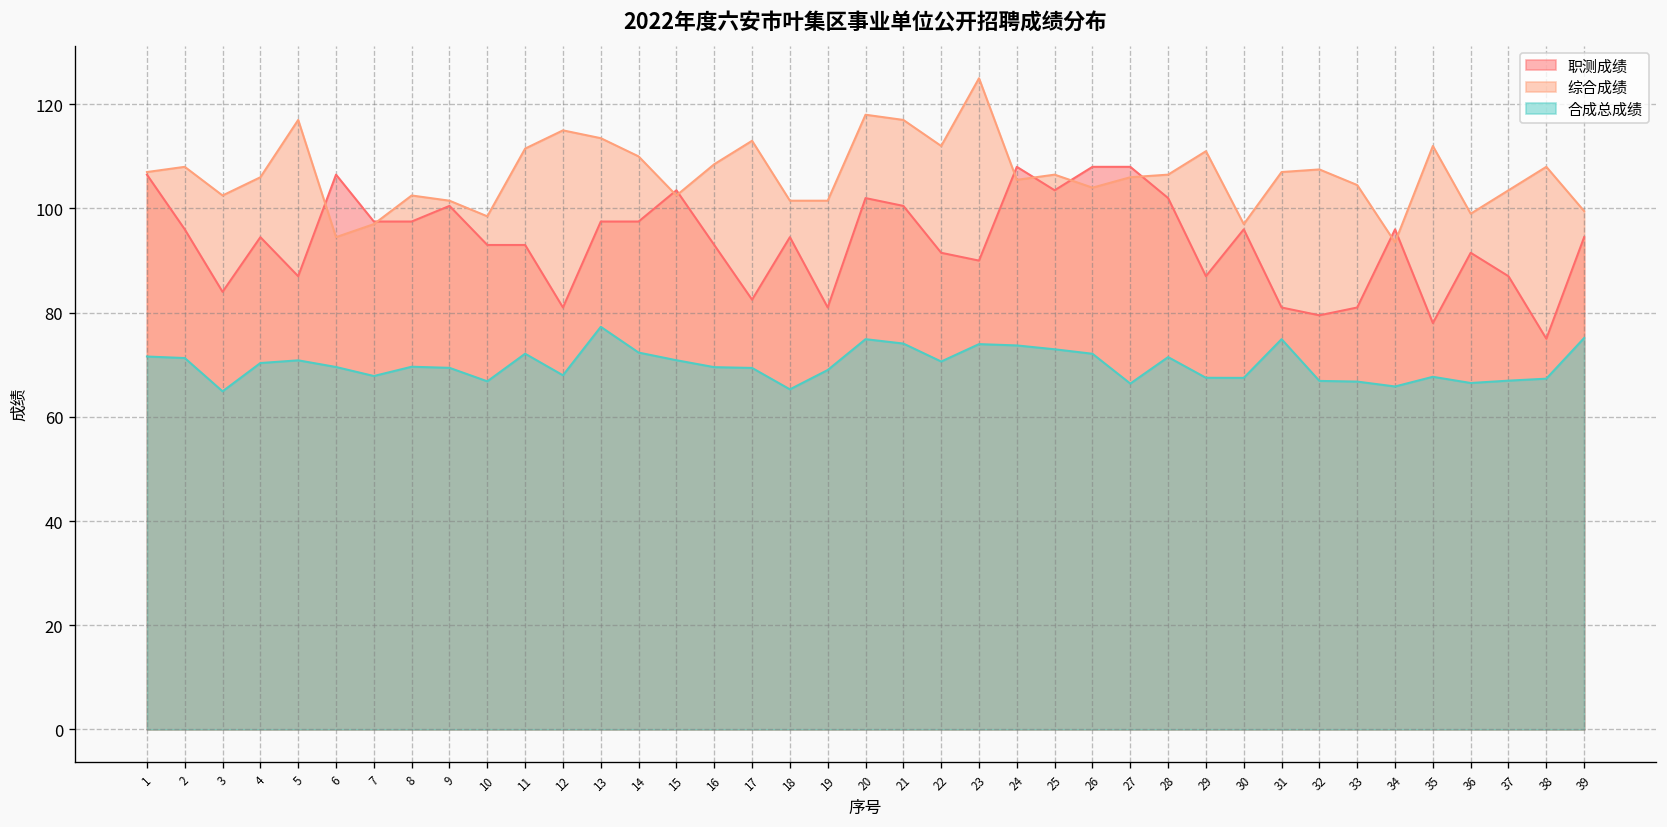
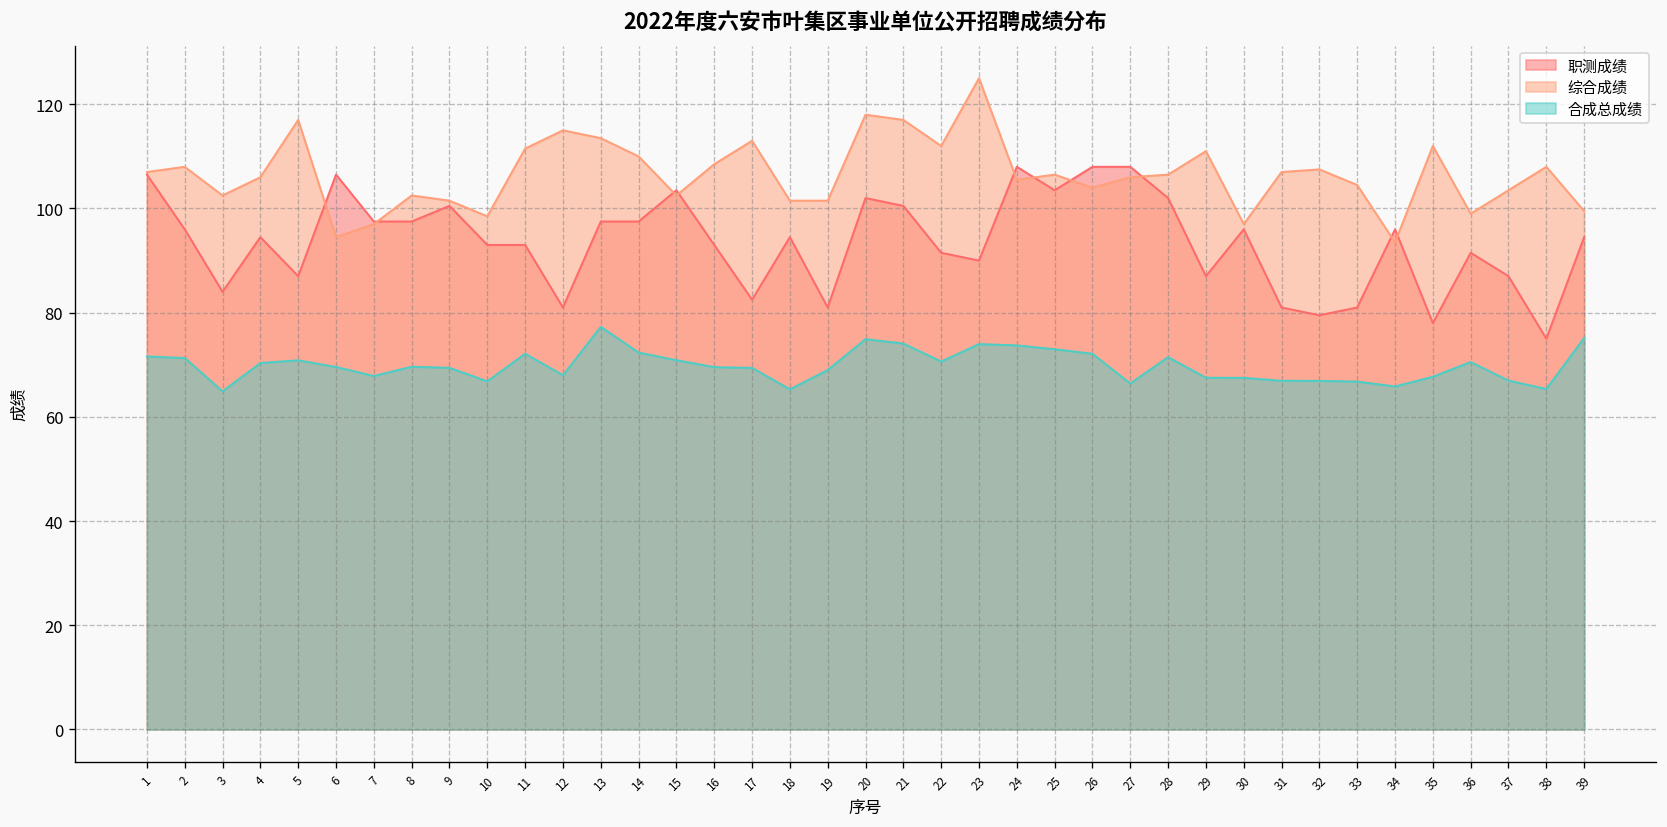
  {
    "合成总成绩": {
      "1": 72,
      "2": 71,
      "3": 65,
      "4": 70,
      "5": 71,
      "6": 70,
      "7": 68,
      "8": 70,
      "9": 69,
      "10": 67,
      "11": 72,
      "12": 68,
      "13": 77,
      "14": 72,
      "15": 71,
      "16": 70,
      "17": 69,
      "18": 65,
      "19": 69,
      "20": 75,
      "21": 74,
      "22": 71,
      "23": 74,
      "24": 74,
      "25": 73,
      "26": 72,
      "27": 66,
      "28": 71,
      "29": 68,
      "30": 67,
-     "31": 75,
+     "31": 67,
      "32": 67,
      "33": 67,
      "34": 66,
      "35": 68,
-     "36": 67,
+     "36": 71,
      "37": 67,
-     "38": 67,
+     "38": 65,
      "39": 75
    }
  }
